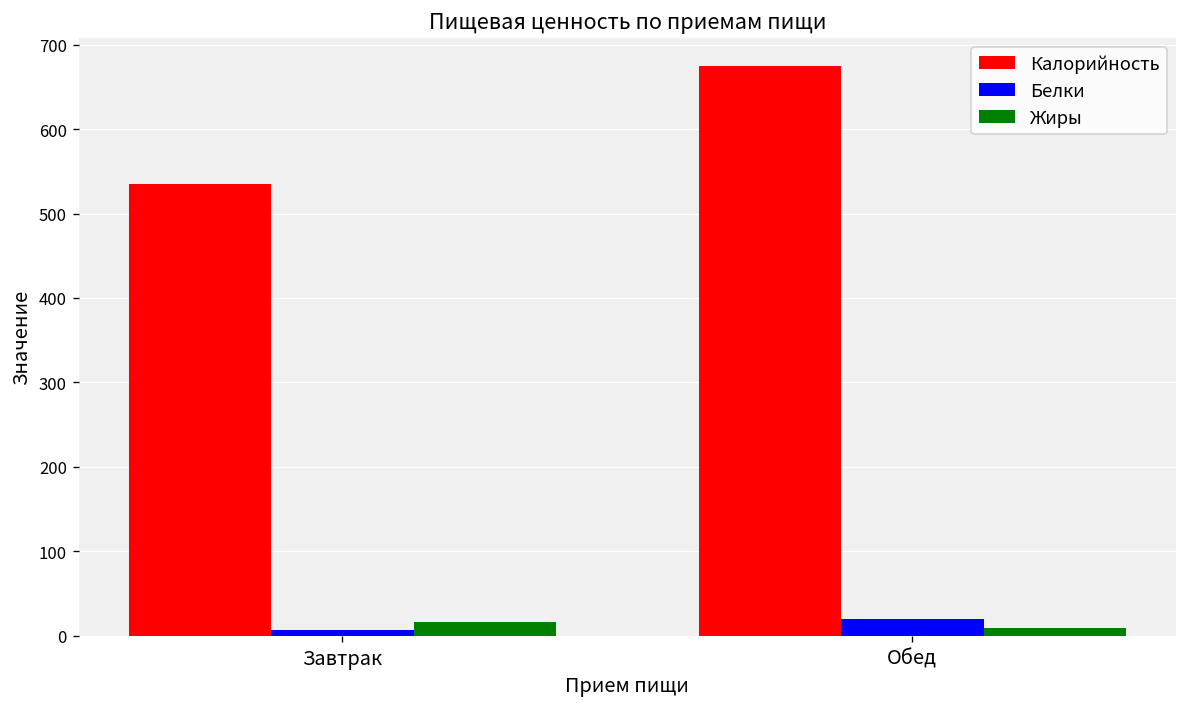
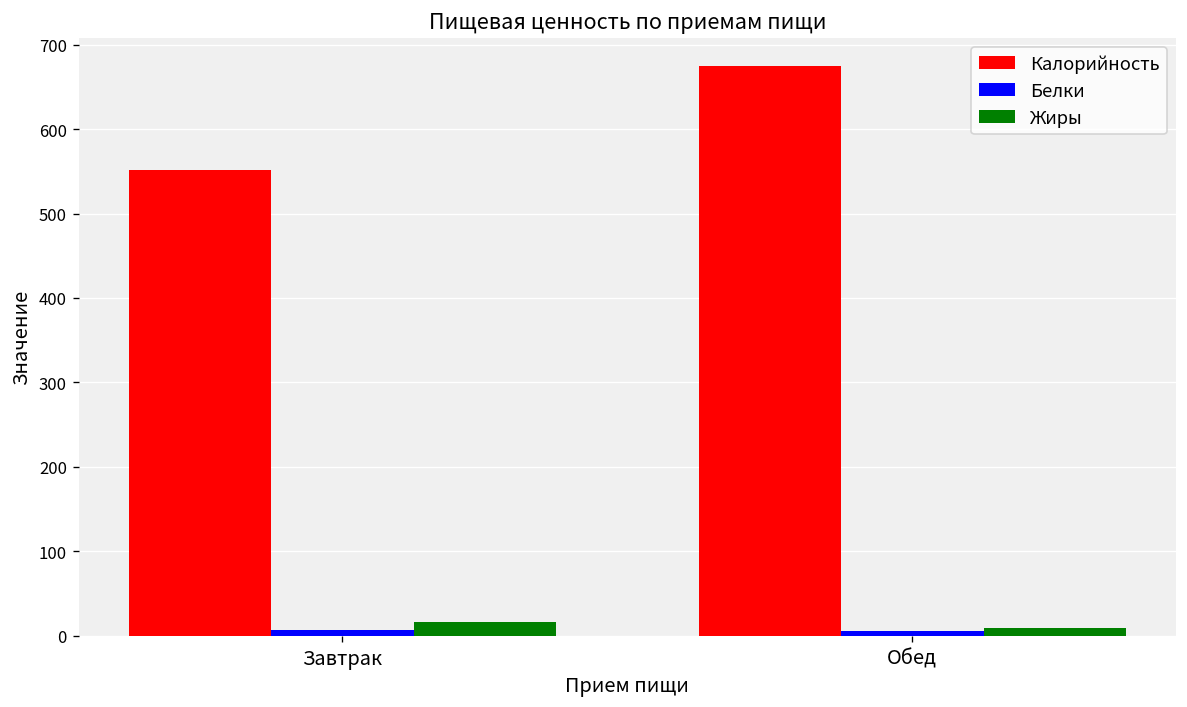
  {
    "Калорийность": {
-     "Завтрак": 540,
+     "Завтрак": 550,
      "Обед": 670
    },
    "Белки": {
      "Завтрак": 10,
-     "Обед": 20
+     "Обед": 10
    },
    "Жиры": {
      "Завтрак": 20,
      "Обед": 10
    }
  }
